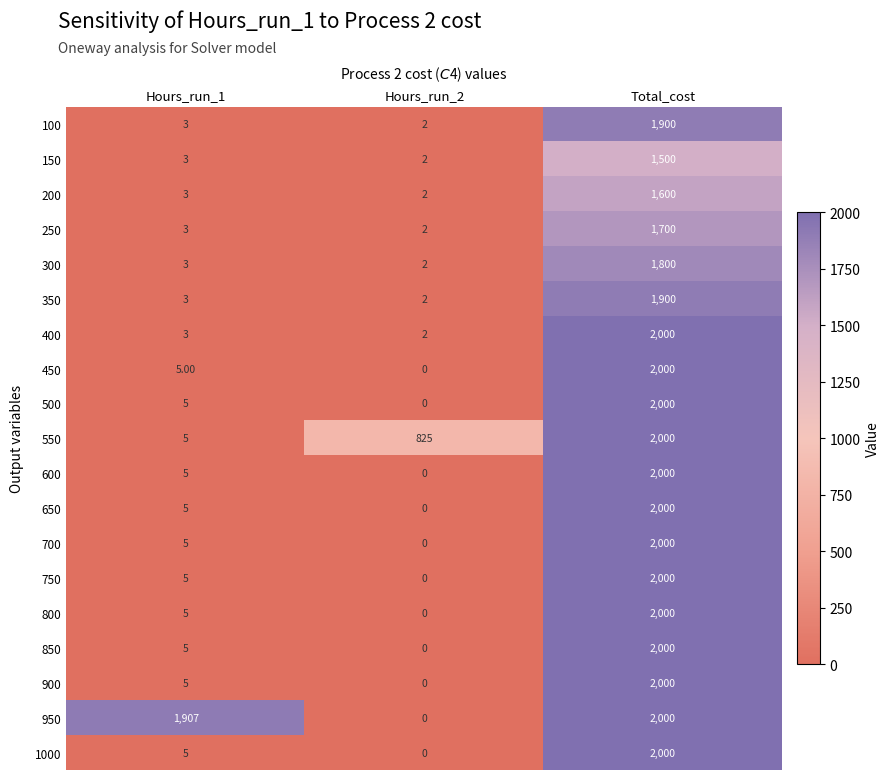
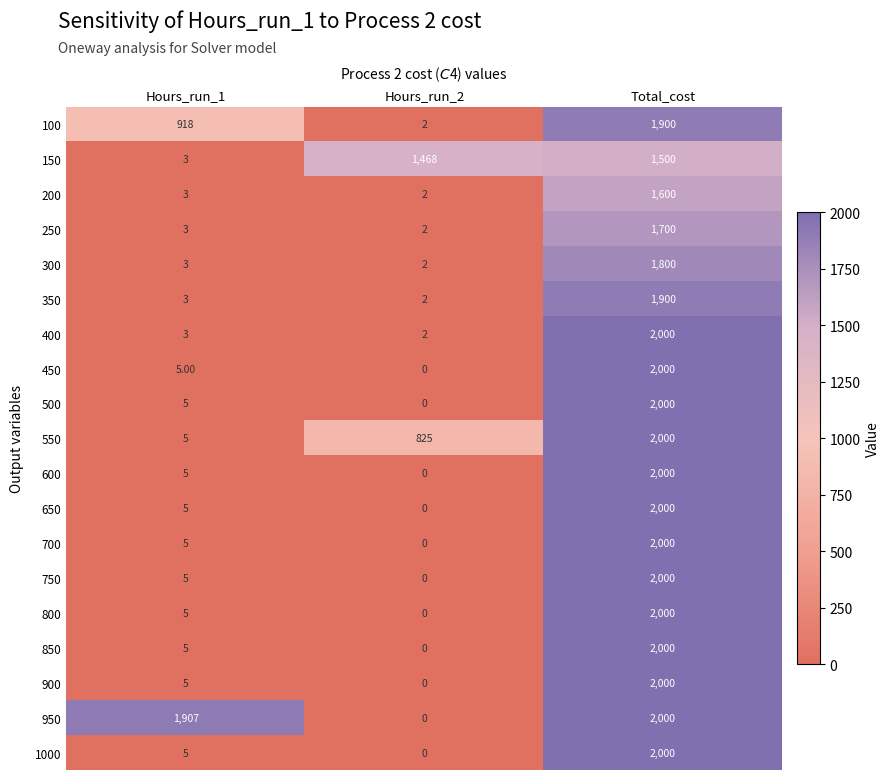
  {
    "100": {
-     "Hours_run_1": "3",
+     "Hours_run_1": "918",
      "Hours_run_2": "2",
      "Total_cost": "1,900"
    },
    "150": {
      "Hours_run_1": "3",
-     "Hours_run_2": "2",
+     "Hours_run_2": "1,468",
      "Total_cost": "1,500"
    },
    "200": {
      "Hours_run_1": "3",
      "Hours_run_2": "2",
      "Total_cost": "1,600"
    },
    "250": {
      "Hours_run_1": "3",
      "Hours_run_2": "2",
      "Total_cost": "1,700"
    },
    "300": {
      "Hours_run_1": "3",
      "Hours_run_2": "2",
      "Total_cost": "1,800"
    },
    "350": {
      "Hours_run_1": "3",
      "Hours_run_2": "2",
      "Total_cost": "1,900"
    },
    "400": {
      "Hours_run_1": "3",
      "Hours_run_2": "2",
      "Total_cost": "2,000"
    },
    "450": {
      "Hours_run_1": "5.00",
      "Hours_run_2": "0",
      "Total_cost": "2,000"
    },
    "500": {
      "Hours_run_1": "5",
      "Hours_run_2": "0",
      "Total_cost": "2,000"
    },
    "550": {
      "Hours_run_1": "5",
      "Hours_run_2": "825",
      "Total_cost": "2,000"
    },
    "600": {
      "Hours_run_1": "5",
      "Hours_run_2": "0",
      "Total_cost": "2,000"
    },
    "650": {
      "Hours_run_1": "5",
      "Hours_run_2": "0",
      "Total_cost": "2,000"
    },
    "700": {
      "Hours_run_1": "5",
      "Hours_run_2": "0",
      "Total_cost": "2,000"
    },
    "750": {
      "Hours_run_1": "5",
      "Hours_run_2": "0",
      "Total_cost": "2,000"
    },
    "800": {
      "Hours_run_1": "5",
      "Hours_run_2": "0",
      "Total_cost": "2,000"
    },
    "850": {
      "Hours_run_1": "5",
      "Hours_run_2": "0",
      "Total_cost": "2,000"
    },
    "900": {
      "Hours_run_1": "5",
      "Hours_run_2": "0",
      "Total_cost": "2,000"
    },
    "950": {
      "Hours_run_1": "1,907",
      "Hours_run_2": "0",
      "Total_cost": "2,000"
    },
    "1000": {
      "Hours_run_1": "5",
      "Hours_run_2": "0",
      "Total_cost": "2,000"
    }
  }
